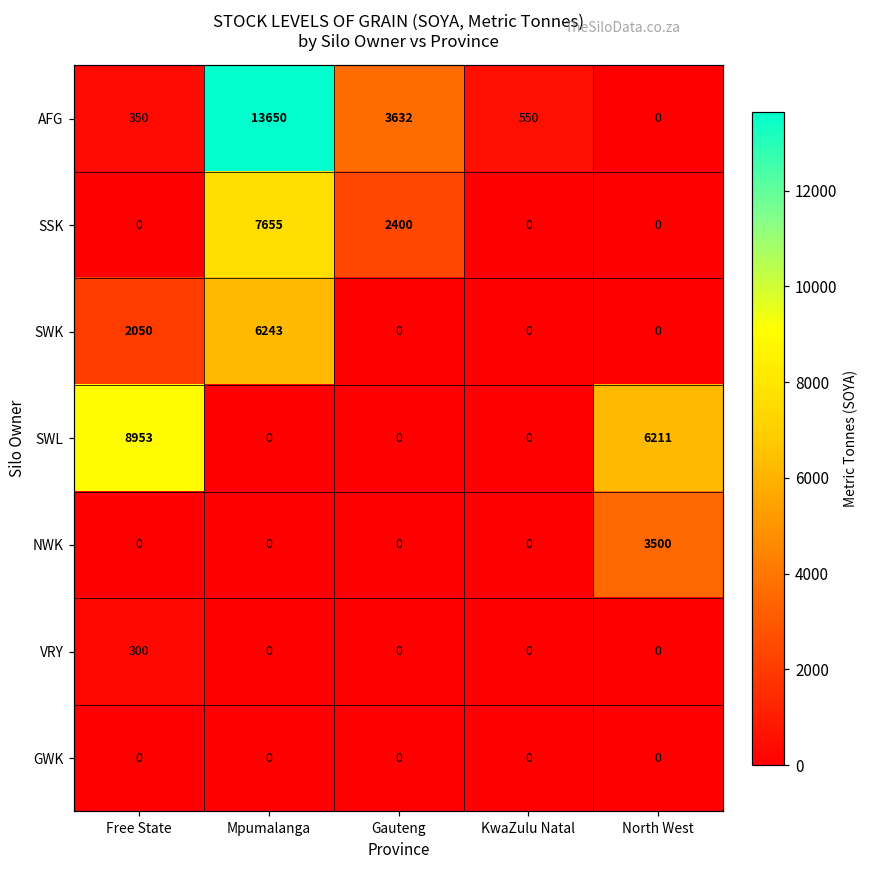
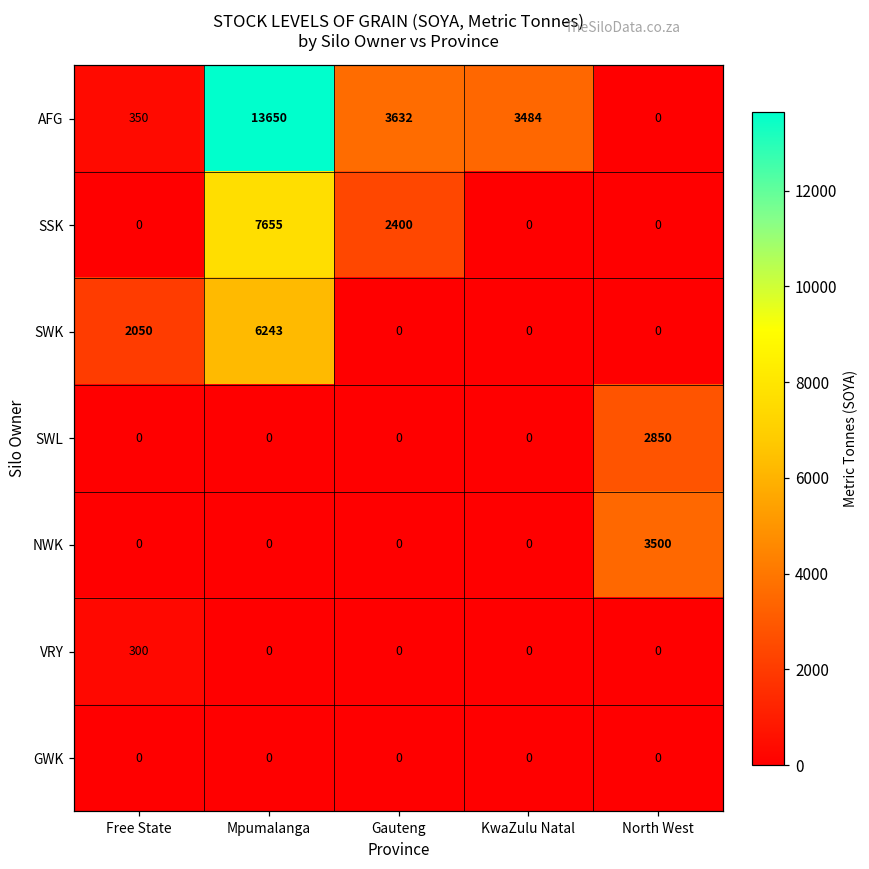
  {
    "AFG": {
      "Free State": 350,
      "Mpumalanga": 13650,
      "Gauteng": 3632,
-     "KwaZulu Natal": 550,
+     "KwaZulu Natal": 3484,
      "North West": 0
    },
    "SSK": {
      "Free State": 0,
      "Mpumalanga": 7655,
      "Gauteng": 2400,
      "KwaZulu Natal": 0,
      "North West": 0
    },
    "SWK": {
      "Free State": 2050,
      "Mpumalanga": 6243,
      "Gauteng": 0,
      "KwaZulu Natal": 0,
      "North West": 0
    },
    "SWL": {
-     "Free State": 8953,
+     "Free State": 0,
      "Mpumalanga": 0,
      "Gauteng": 0,
      "KwaZulu Natal": 0,
-     "North West": 6211
+     "North West": 2850
    },
    "NWK": {
      "Free State": 0,
      "Mpumalanga": 0,
      "Gauteng": 0,
      "KwaZulu Natal": 0,
      "North West": 3500
    },
    "VRY": {
      "Free State": 300,
      "Mpumalanga": 0,
      "Gauteng": 0,
      "KwaZulu Natal": 0,
      "North West": 0
    },
    "GWK": {
      "Free State": 0,
      "Mpumalanga": 0,
      "Gauteng": 0,
      "KwaZulu Natal": 0,
      "North West": 0
    }
  }
